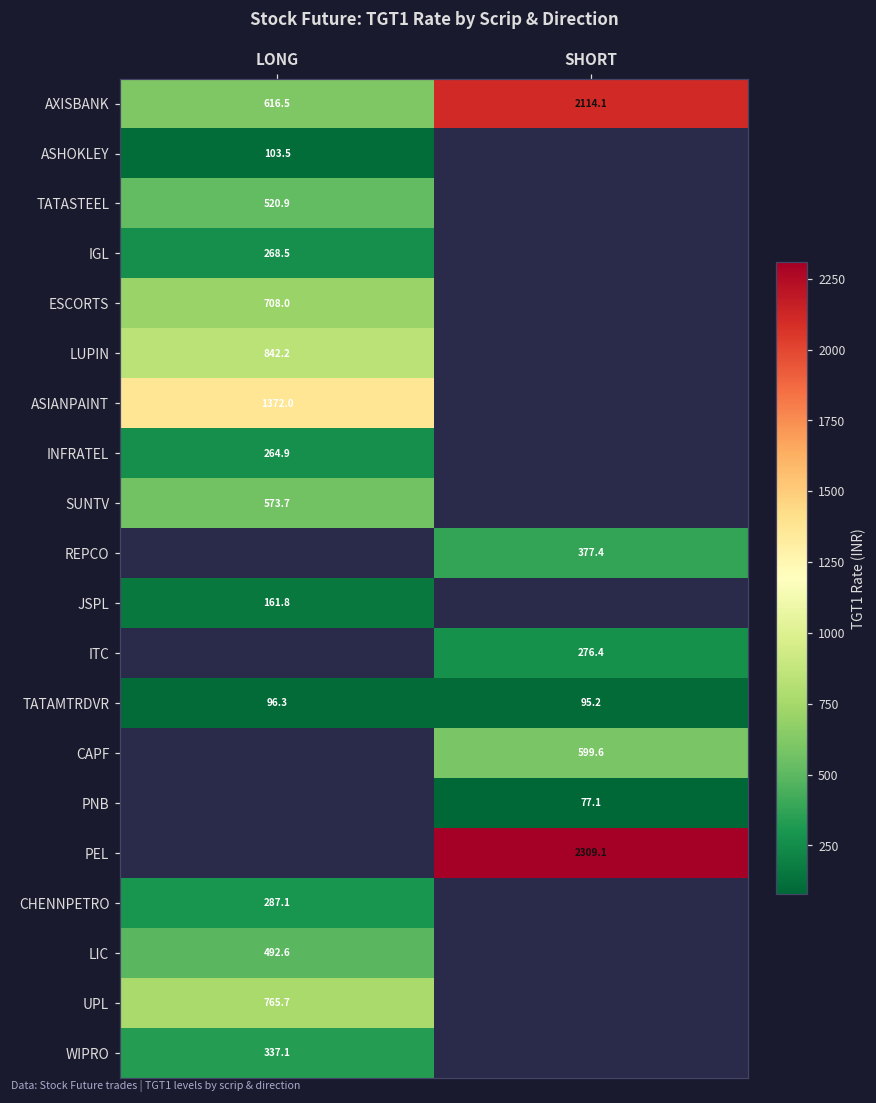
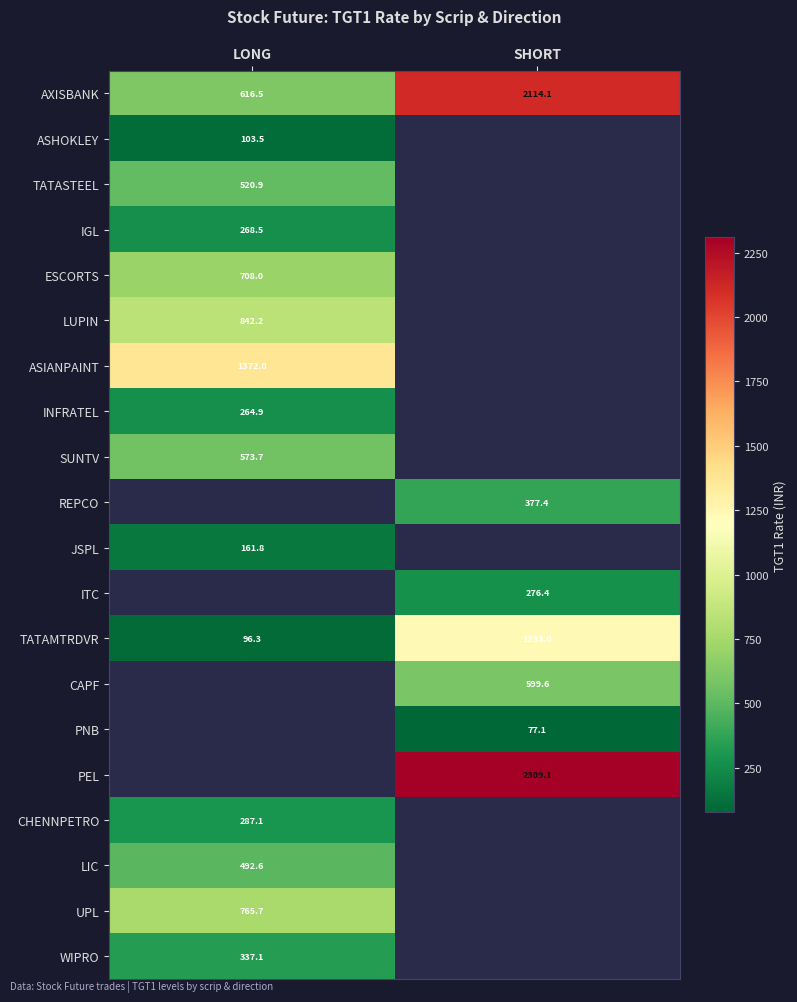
  {
    "AXISBANK": {
      "LONG": 616.5,
      "SHORT": 2114.1
    },
    "ASHOKLEY": {
      "LONG": 103.5
    },
    "TATASTEEL": {
      "LONG": 520.9
    },
    "IGL": {
      "LONG": 268.5
    },
    "ESCORTS": {
      "LONG": 708.0
    },
    "LUPIN": {
      "LONG": 842.2
    },
    "ASIANPAINT": {
      "LONG": 1372.0
    },
    "INFRATEL": {
      "LONG": 264.9
    },
    "SUNTV": {
      "LONG": 573.7
    },
    "REPCO": {
      "SHORT": 377.4
    },
    "JSPL": {
      "LONG": 161.8
    },
    "ITC": {
      "SHORT": 276.4
    },
    "TATAMTRDVR": {
      "LONG": 96.3,
-     "SHORT": 95.2
+     "SHORT": 1233.0
    },
    "CAPF": {
      "SHORT": 599.6
    },
    "PNB": {
      "SHORT": 77.1
    },
    "PEL": {
      "SHORT": 2309.1
    },
    "CHENNPETRO": {
      "LONG": 287.1
    },
    "LIC": {
      "LONG": 492.6
    },
    "UPL": {
      "LONG": 765.7
    },
    "WIPRO": {
      "LONG": 337.1
    }
  }
